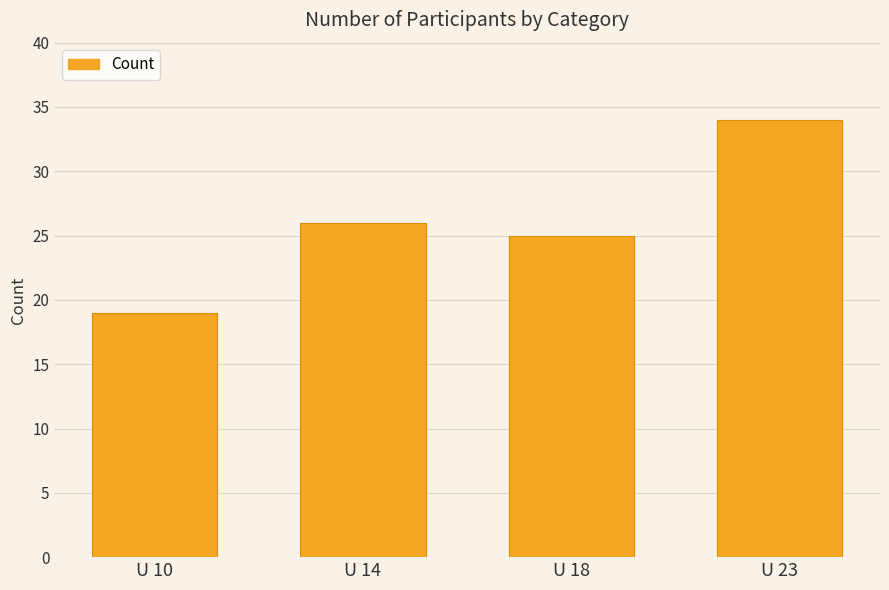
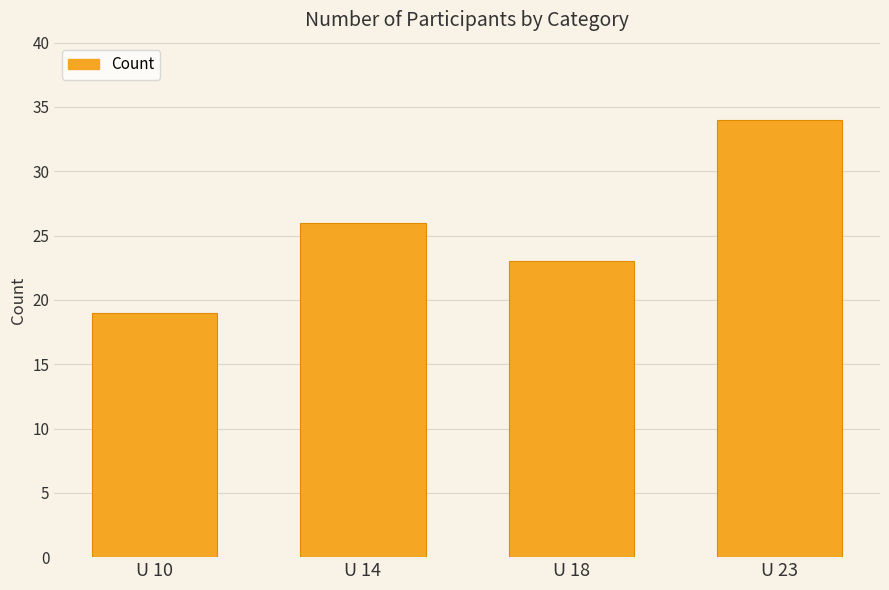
  {
    "U 10": 19,
    "U 14": 26,
-   "U 18": 25,
+   "U 18": 23,
    "U 23": 34
  }
